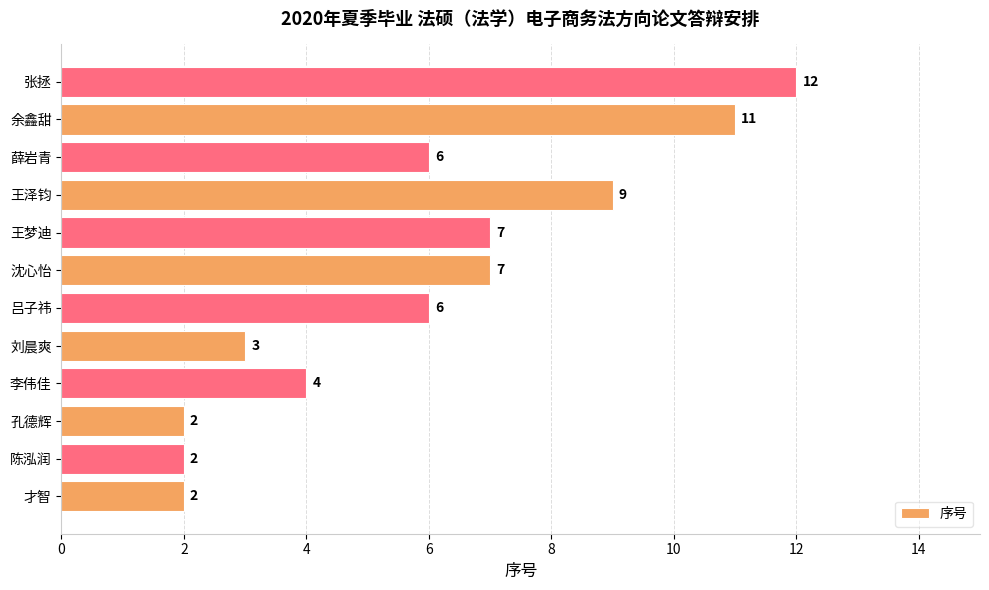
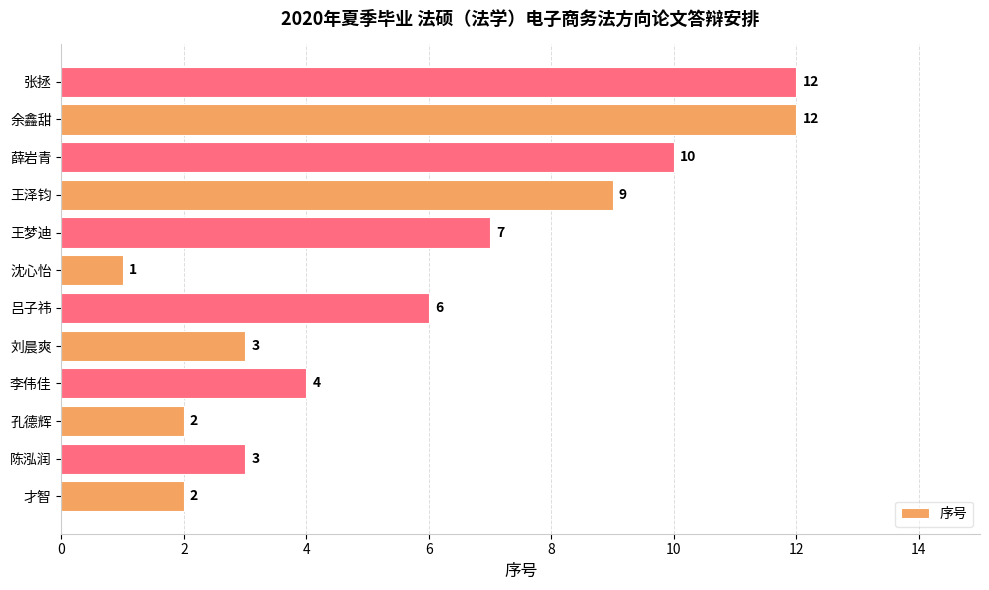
  {
    "张拯": 12,
-   "余鑫甜": 11,
-   "薛岩青": 6,
+   "余鑫甜": 12,
+   "薛岩青": 10,
    "王泽钧": 9,
    "王梦迪": 7,
-   "沈心怡": 7,
+   "沈心怡": 1,
    "吕子祎": 6,
    "刘晨爽": 3,
    "李伟佳": 4,
    "孔德辉": 2,
-   "陈泓润": 2,
+   "陈泓润": 3,
    "才智": 2
  }
